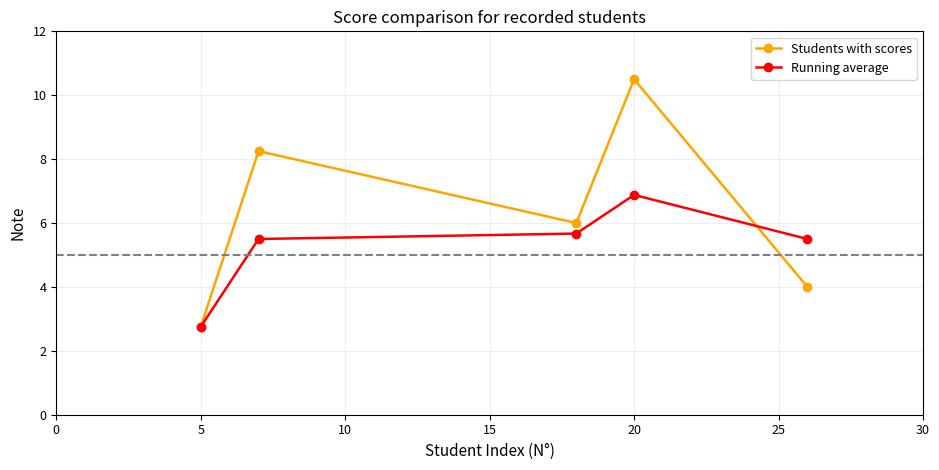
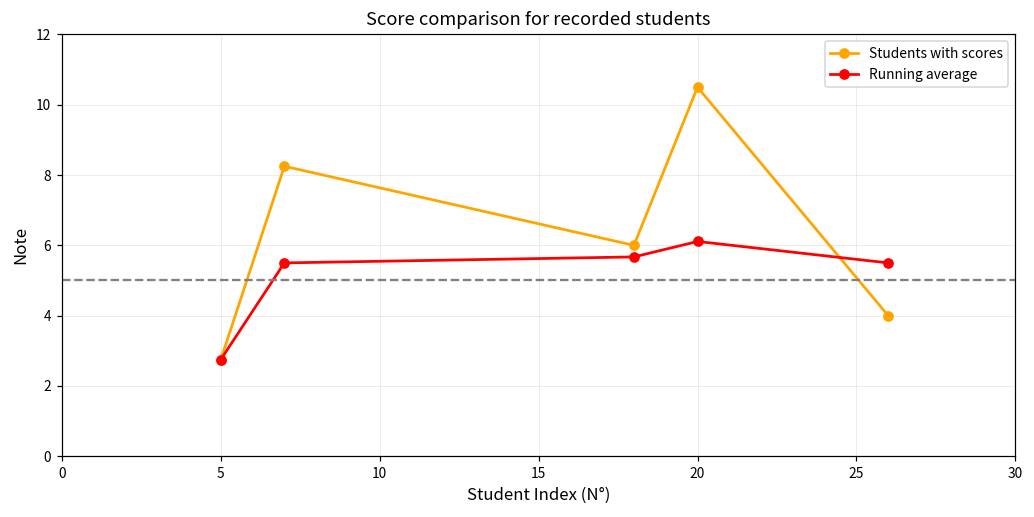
  {
    "Students with scores": {
      "20": 10.5
    },
    "Running average": {
-     "20": 6.9
+     "20": 6.1
    }
  }
